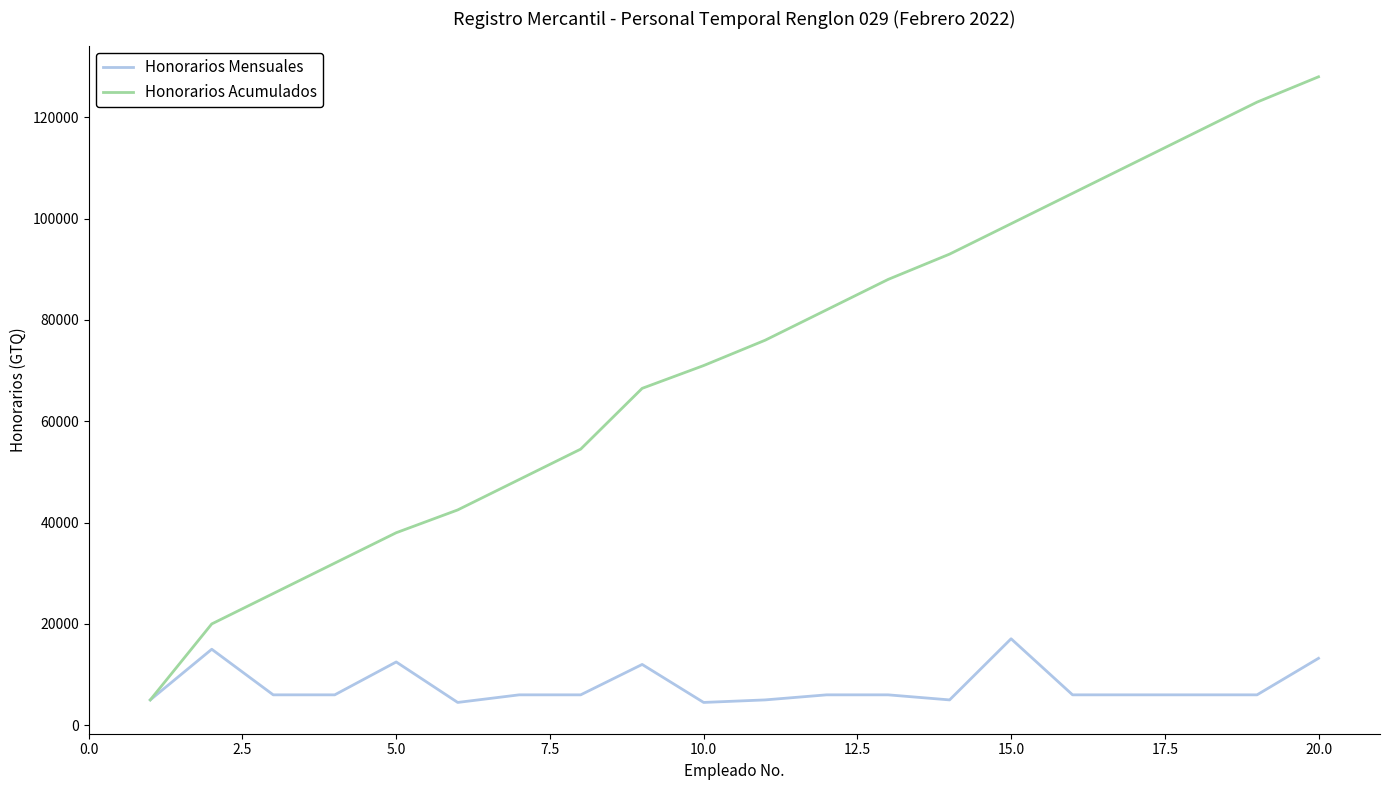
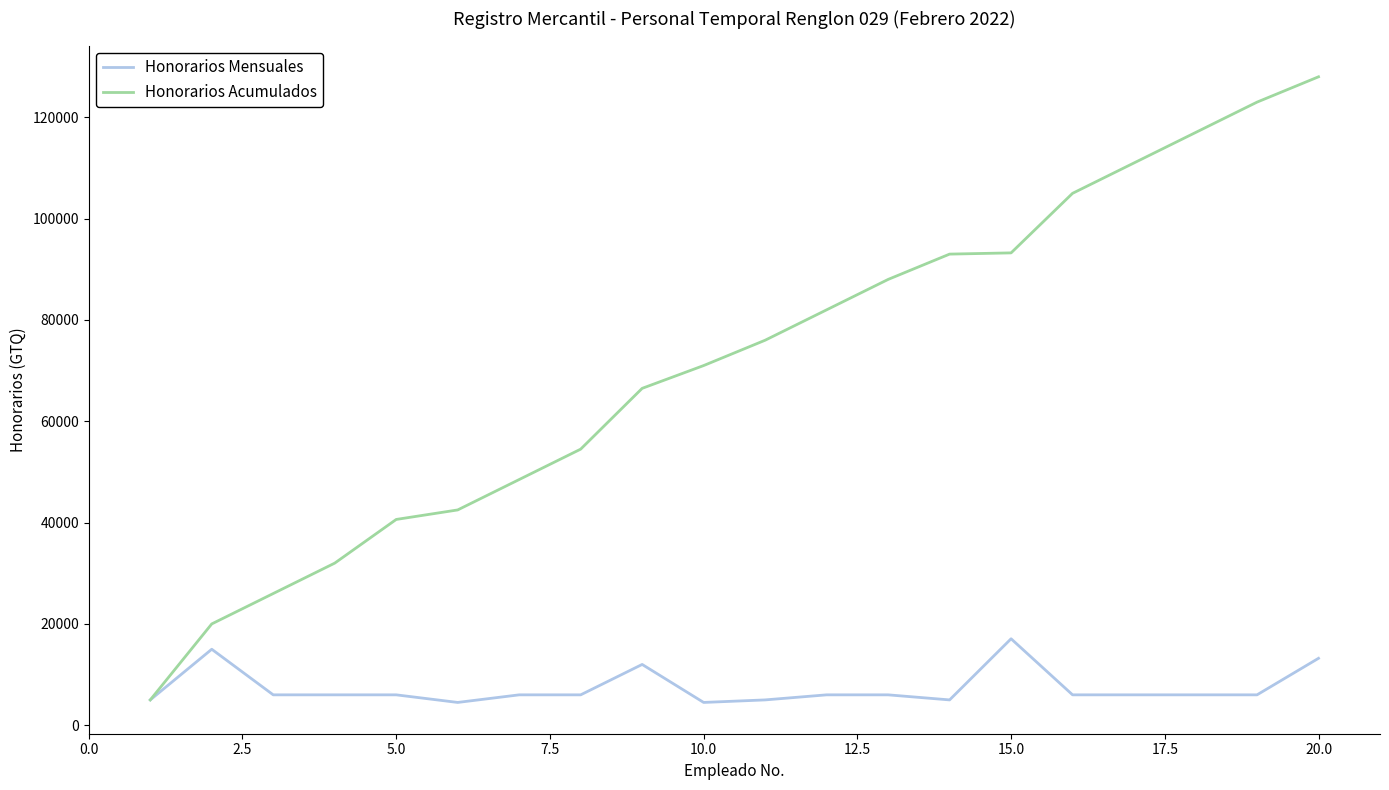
  {
    "Honorarios Mensuales": {
-     "5.0": 12000,
+     "5.0": 6000,
      "10.0": 5000,
      "15.0": 17000,
      "20.0": 13000
    },
    "Honorarios Acumulados": {
-     "5.0": 38000,
+     "5.0": 41000,
      "10.0": 71000,
-     "15.0": 99000,
+     "15.0": 93000,
      "20.0": 128000
    }
  }
